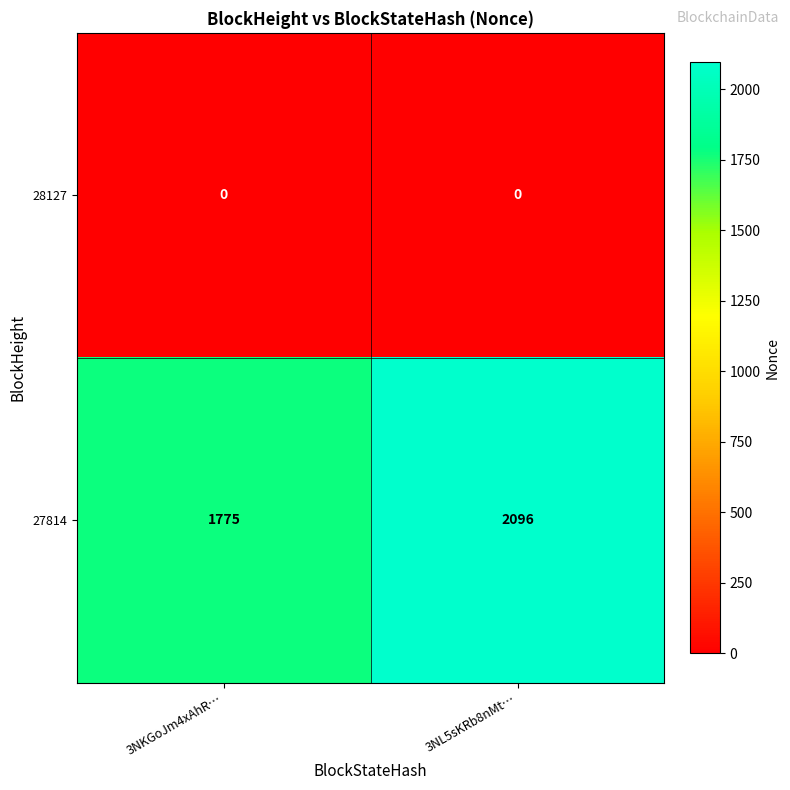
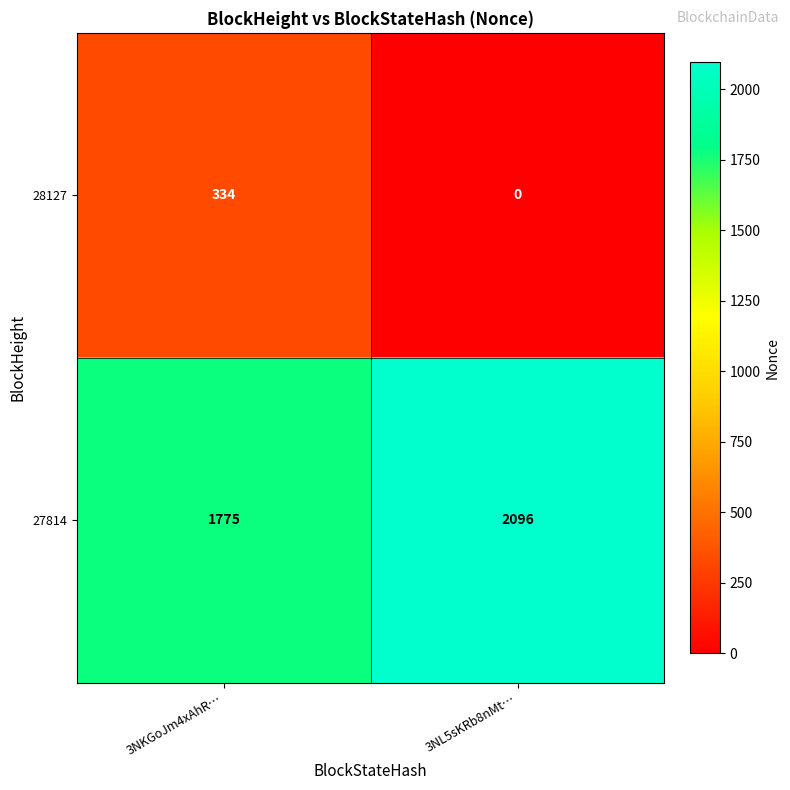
  {
    "28127": {
-     "3NKGoJm4xAhR…": 0,
+     "3NKGoJm4xAhR…": 334,
      "3NL5sKRb8nMt…": 0
    },
    "27814": {
      "3NKGoJm4xAhR…": 1775,
      "3NL5sKRb8nMt…": 2096
    }
  }
